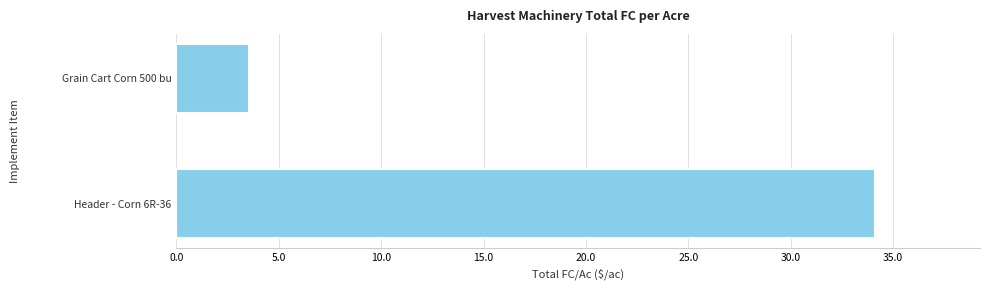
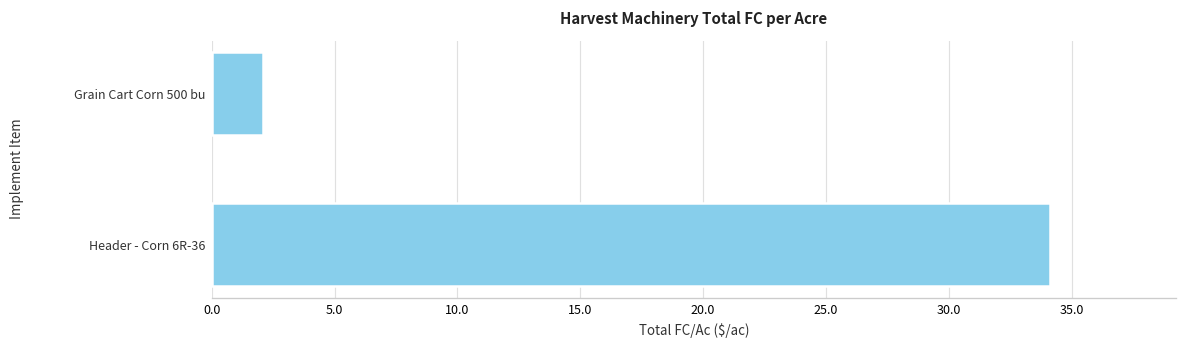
  {
-   "Grain Cart Corn 500 bu": 3.5,
+   "Grain Cart Corn 500 bu": 2.1,
    "Header - Corn 6R-36": 34.1
  }
